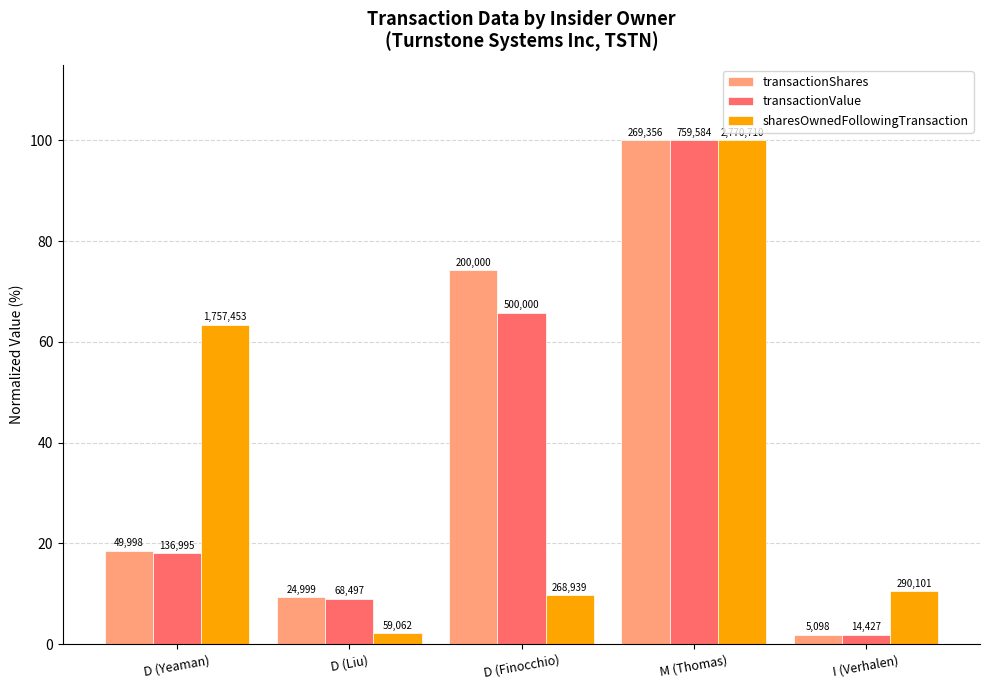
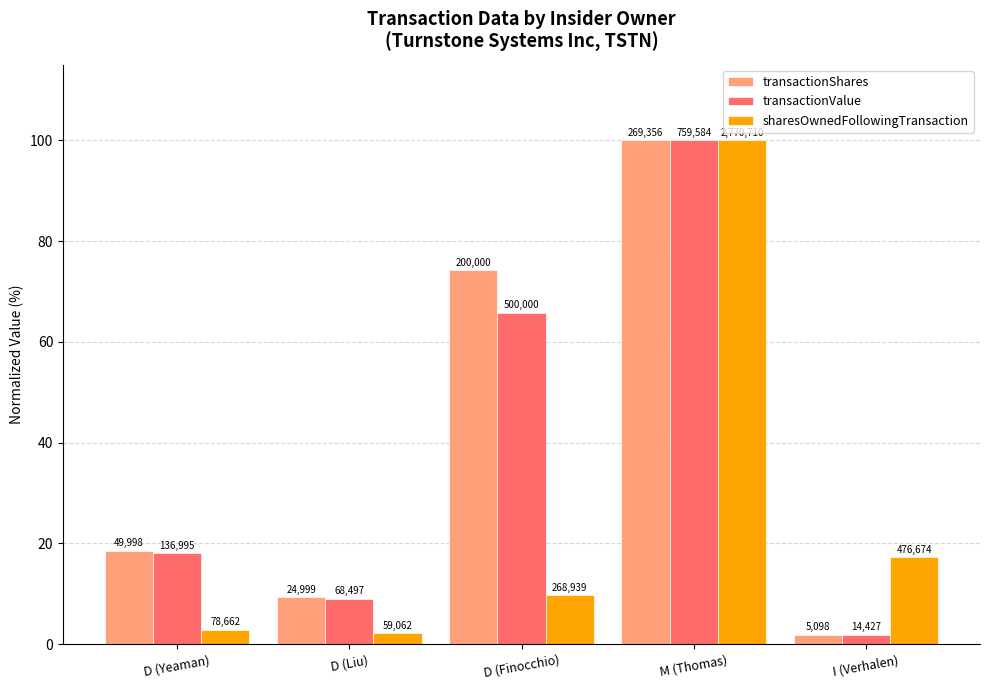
  {
    "sharesOwnedFollowingTransaction": {
-     "D (Yeaman)": "1,757,453",
-     "I (Verhalen)": "290,101"
+     "D (Yeaman)": "78,662",
+     "I (Verhalen)": "476,674"
    }
  }
